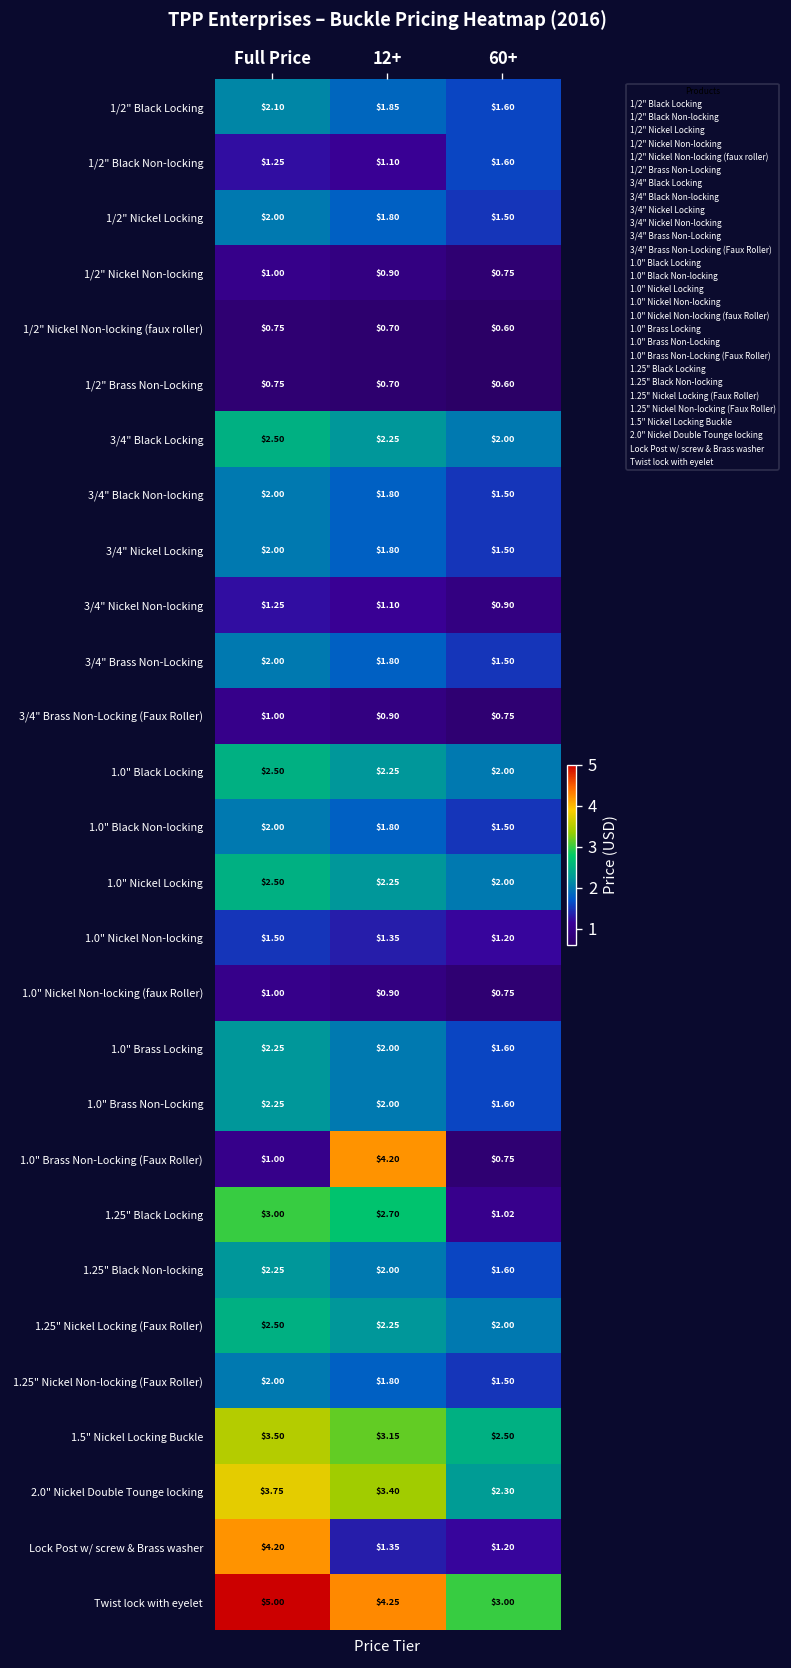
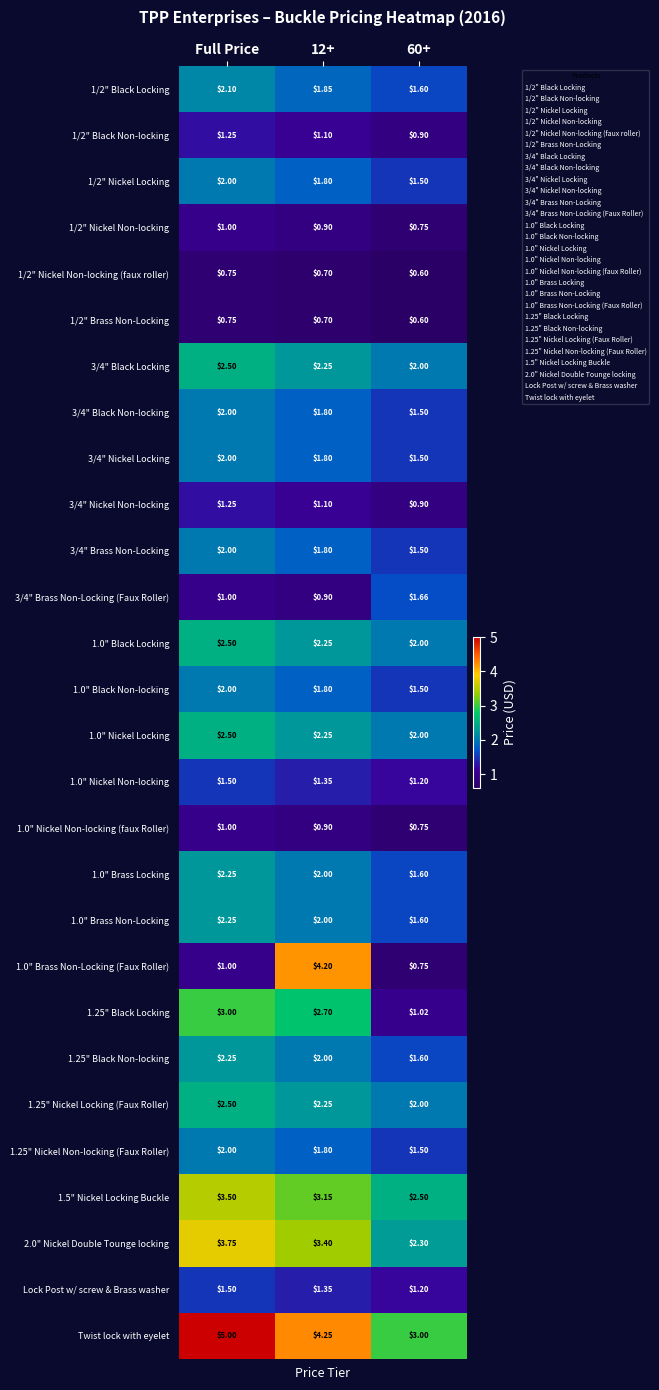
  {
    "1/2\" Black Locking": {
      "Full Price": "$2.10",
      "12+": "$1.85",
      "60+": "$1.60"
    },
    "1/2\" Black Non-locking": {
      "Full Price": "$1.25",
      "12+": "$1.10",
-     "60+": "$1.60"
+     "60+": "$0.90"
    },
    "1/2\" Nickel Locking": {
      "Full Price": "$2.00",
      "12+": "$1.80",
      "60+": "$1.50"
    },
    "1/2\" Nickel Non-locking": {
      "Full Price": "$1.00",
      "12+": "$0.90",
      "60+": "$0.75"
    },
    "1/2\" Nickel Non-locking (faux roller)": {
      "Full Price": "$0.75",
      "12+": "$0.70",
      "60+": "$0.60"
    },
    "1/2\" Brass Non-Locking": {
      "Full Price": "$0.75",
      "12+": "$0.70",
      "60+": "$0.60"
    },
    "3/4\" Black Locking": {
      "Full Price": "$2.50",
      "12+": "$2.25",
      "60+": "$2.00"
    },
    "3/4\" Black Non-locking": {
      "Full Price": "$2.00",
      "12+": "$1.80",
      "60+": "$1.50"
    },
    "3/4\" Nickel Locking": {
      "Full Price": "$2.00",
      "12+": "$1.80",
      "60+": "$1.50"
    },
    "3/4\" Nickel Non-locking": {
      "Full Price": "$1.25",
      "12+": "$1.10",
      "60+": "$0.90"
    },
    "3/4\" Brass Non-Locking": {
      "Full Price": "$2.00",
      "12+": "$1.80",
      "60+": "$1.50"
    },
    "3/4\" Brass Non-Locking (Faux Roller)": {
      "Full Price": "$1.00",
      "12+": "$0.90",
-     "60+": "$0.75"
+     "60+": "$1.66"
    },
    "1.0\" Black Locking": {
      "Full Price": "$2.50",
      "12+": "$2.25",
      "60+": "$2.00"
    },
    "1.0\" Black Non-locking": {
      "Full Price": "$2.00",
      "12+": "$1.80",
      "60+": "$1.50"
    },
    "1.0\" Nickel Locking": {
      "Full Price": "$2.50",
      "12+": "$2.25",
      "60+": "$2.00"
    },
    "1.0\" Nickel Non-locking": {
      "Full Price": "$1.50",
      "12+": "$1.35",
      "60+": "$1.20"
    },
    "1.0\" Nickel Non-locking (faux Roller)": {
      "Full Price": "$1.00",
      "12+": "$0.90",
      "60+": "$0.75"
    },
    "1.0\" Brass Locking": {
      "Full Price": "$2.25",
      "12+": "$2.00",
      "60+": "$1.60"
    },
    "1.0\" Brass Non-Locking": {
      "Full Price": "$2.25",
      "12+": "$2.00",
      "60+": "$1.60"
    },
    "1.0\" Brass Non-Locking (Faux Roller)": {
      "Full Price": "$1.00",
      "12+": "$4.20",
      "60+": "$0.75"
    },
    "1.25\" Black Locking": {
      "Full Price": "$3.00",
      "12+": "$2.70",
      "60+": "$1.02"
    },
    "1.25\" Black Non-locking": {
      "Full Price": "$2.25",
      "12+": "$2.00",
      "60+": "$1.60"
    },
    "1.25\" Nickel Locking (Faux Roller)": {
      "Full Price": "$2.50",
      "12+": "$2.25",
      "60+": "$2.00"
    },
    "1.25\" Nickel Non-locking (Faux Roller)": {
      "Full Price": "$2.00",
      "12+": "$1.80",
      "60+": "$1.50"
    },
    "1.5\" Nickel Locking Buckle": {
      "Full Price": "$3.50",
      "12+": "$3.15",
      "60+": "$2.50"
    },
    "2.0\" Nickel Double Tounge locking": {
      "Full Price": "$3.75",
      "12+": "$3.40",
      "60+": "$2.30"
    },
    "Lock Post w/ screw & Brass washer": {
-     "Full Price": "$4.20",
+     "Full Price": "$1.50",
      "12+": "$1.35",
      "60+": "$1.20"
    },
    "Twist lock with eyelet": {
      "Full Price": "$5.00",
      "12+": "$4.25",
      "60+": "$3.00"
    }
  }
